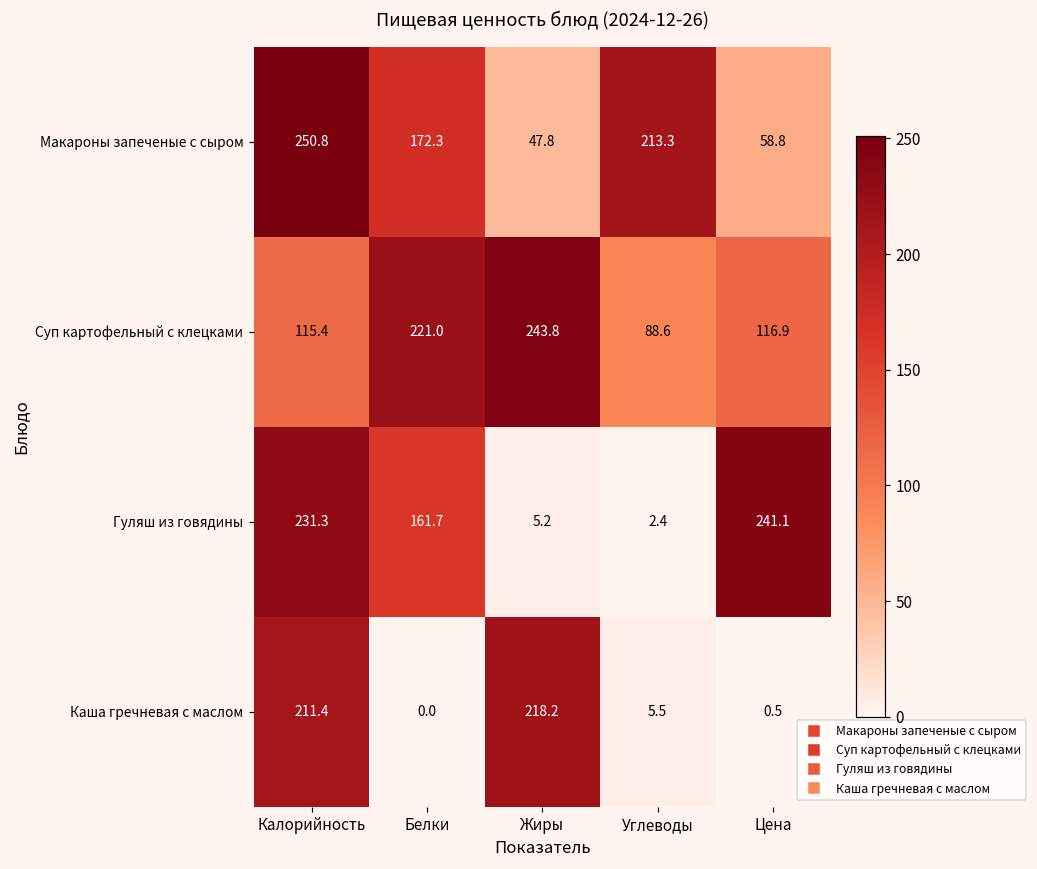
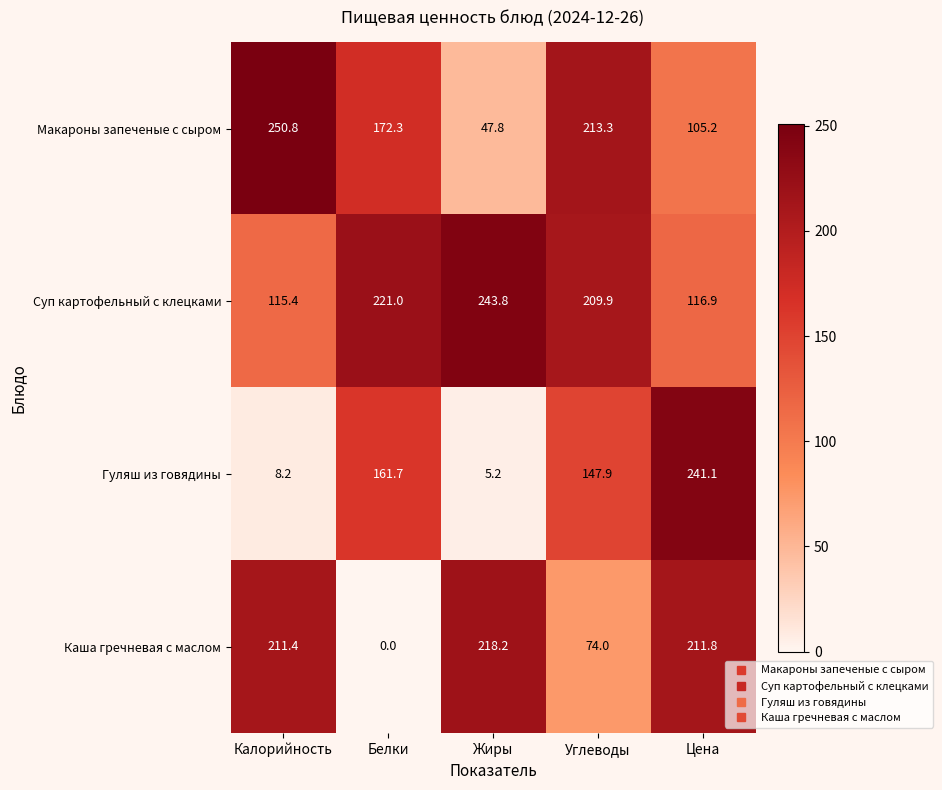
  {
    "Макароны запеченые с сыром": {
      "Калорийность": 250.8,
      "Белки": 172.3,
      "Жиры": 47.8,
      "Углеводы": 213.3,
-     "Цена": 58.8
+     "Цена": 105.2
    },
    "Суп картофельный с клецками": {
      "Калорийность": 115.4,
      "Белки": 221.0,
      "Жиры": 243.8,
-     "Углеводы": 88.6,
+     "Углеводы": 209.9,
      "Цена": 116.9
    },
    "Гуляш из говядины": {
-     "Калорийность": 231.3,
+     "Калорийность": 8.2,
      "Белки": 161.7,
      "Жиры": 5.2,
-     "Углеводы": 2.4,
+     "Углеводы": 147.9,
      "Цена": 241.1
    },
    "Каша гречневая с маслом": {
      "Калорийность": 211.4,
      "Белки": 0.0,
      "Жиры": 218.2,
-     "Углеводы": 5.5,
-     "Цена": 0.5
+     "Углеводы": 74.0,
+     "Цена": 211.8
    }
  }
